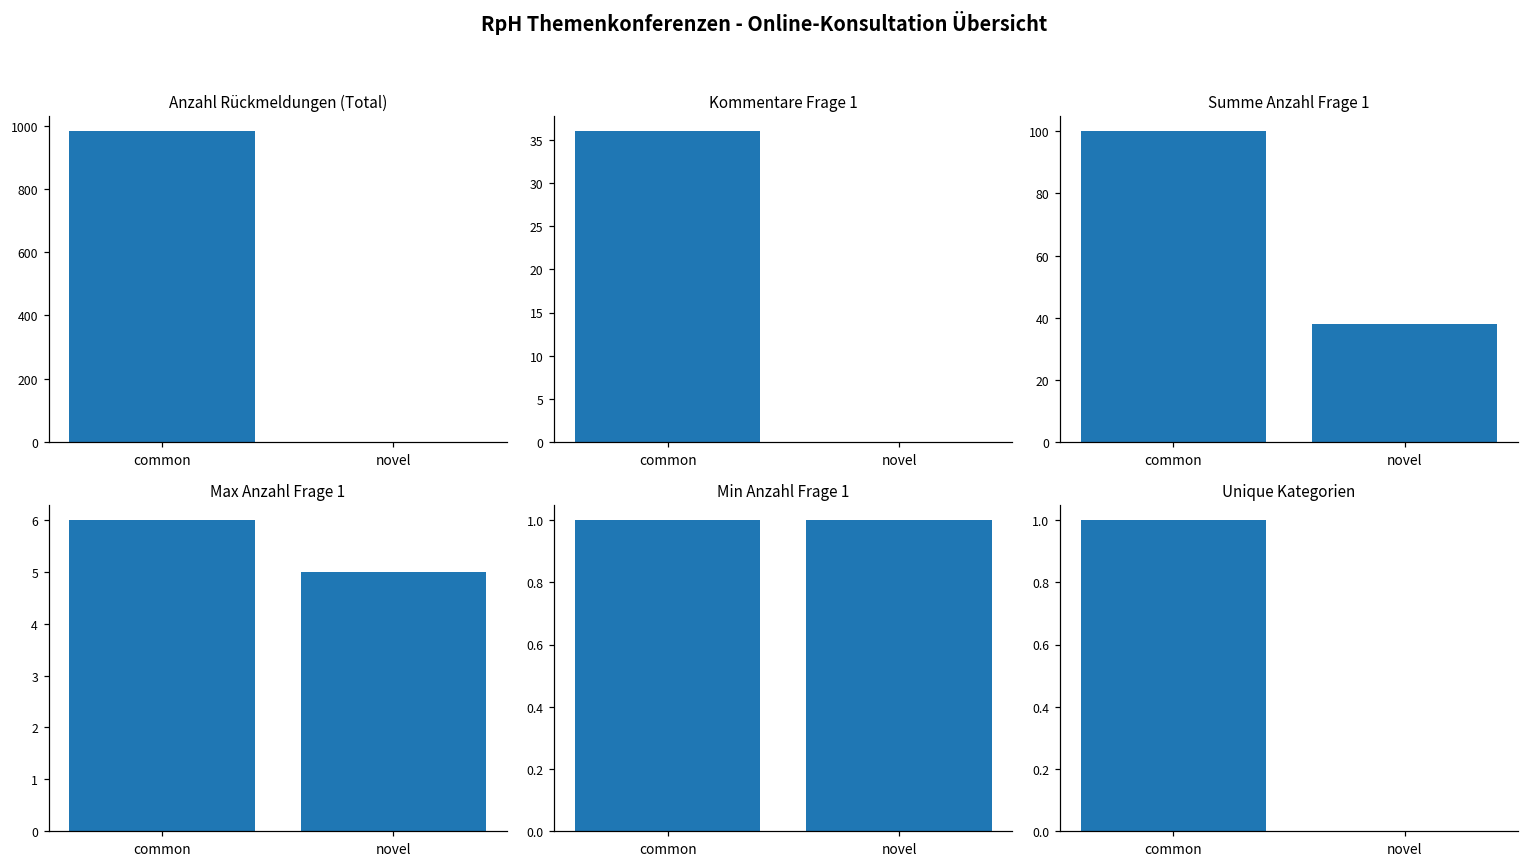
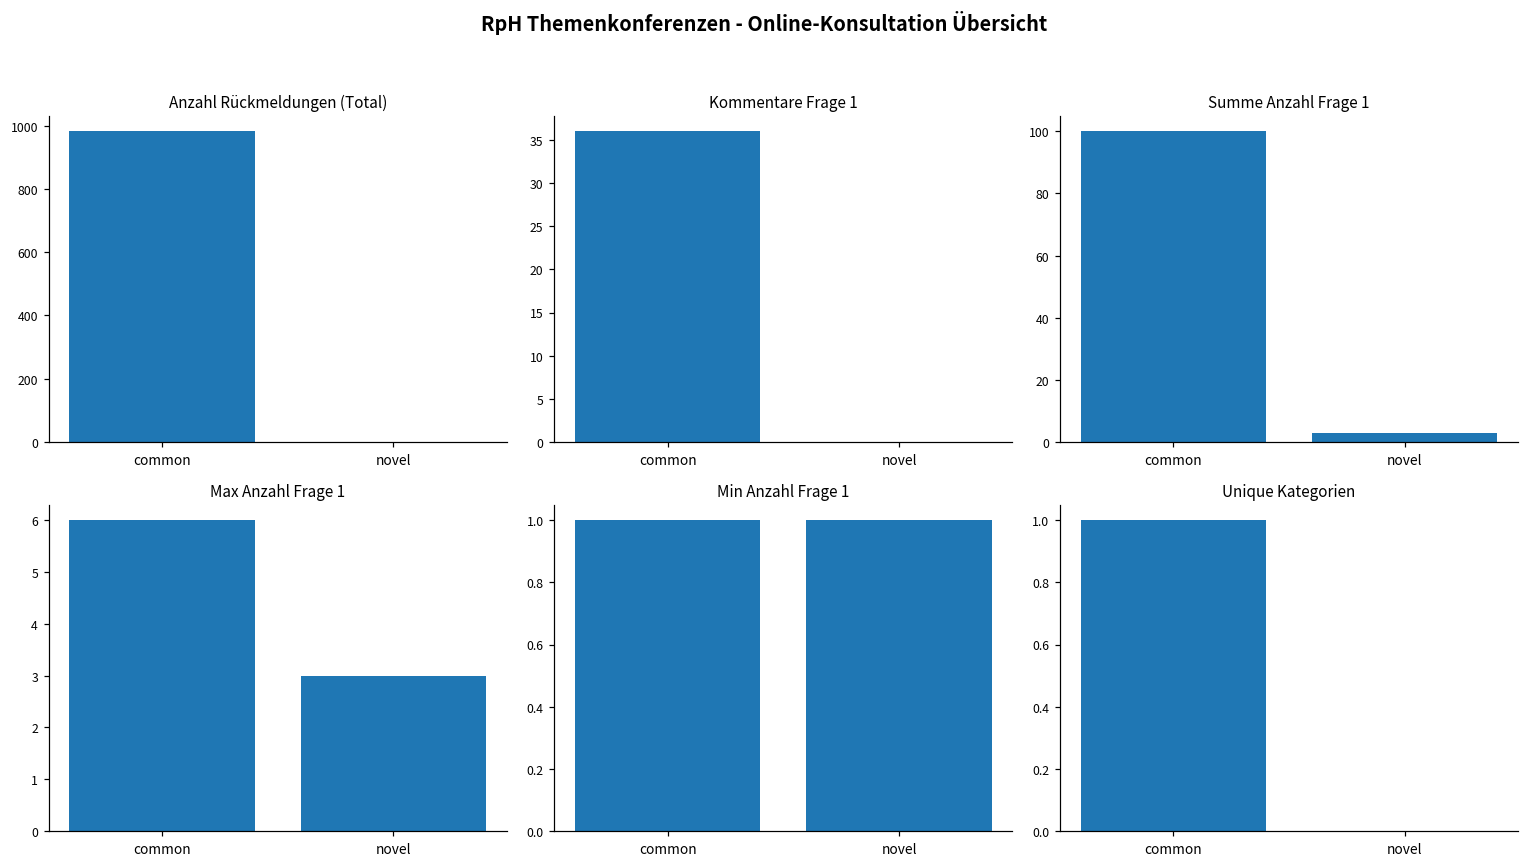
  {
    "Anzahl Rückmeldungen (Total)": {
      "common": 980,
      "novel": 0
    },
    "Kommentare Frage 1": {
      "common": 36,
      "novel": 0
    },
    "Summe Anzahl Frage 1": {
      "common": 100,
-     "novel": 38
+     "novel": 3
    },
    "Max Anzahl Frage 1": {
      "common": 6,
-     "novel": 5
+     "novel": 3
    },
    "Min Anzahl Frage 1": {
      "common": 1.00,
      "novel": 1.00
    },
    "Unique Kategorien": {
      "common": 1.00,
      "novel": 0.00
    }
  }
